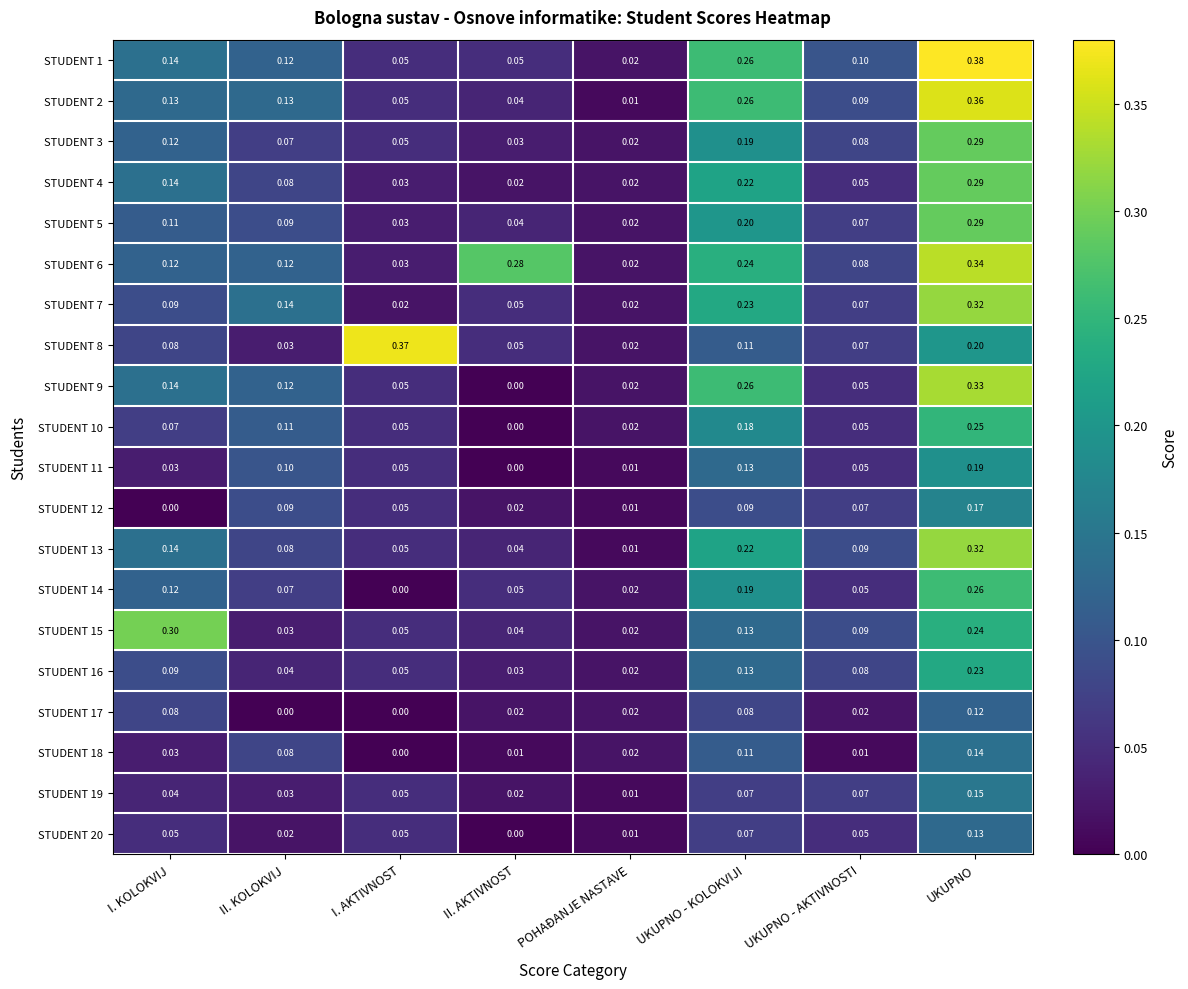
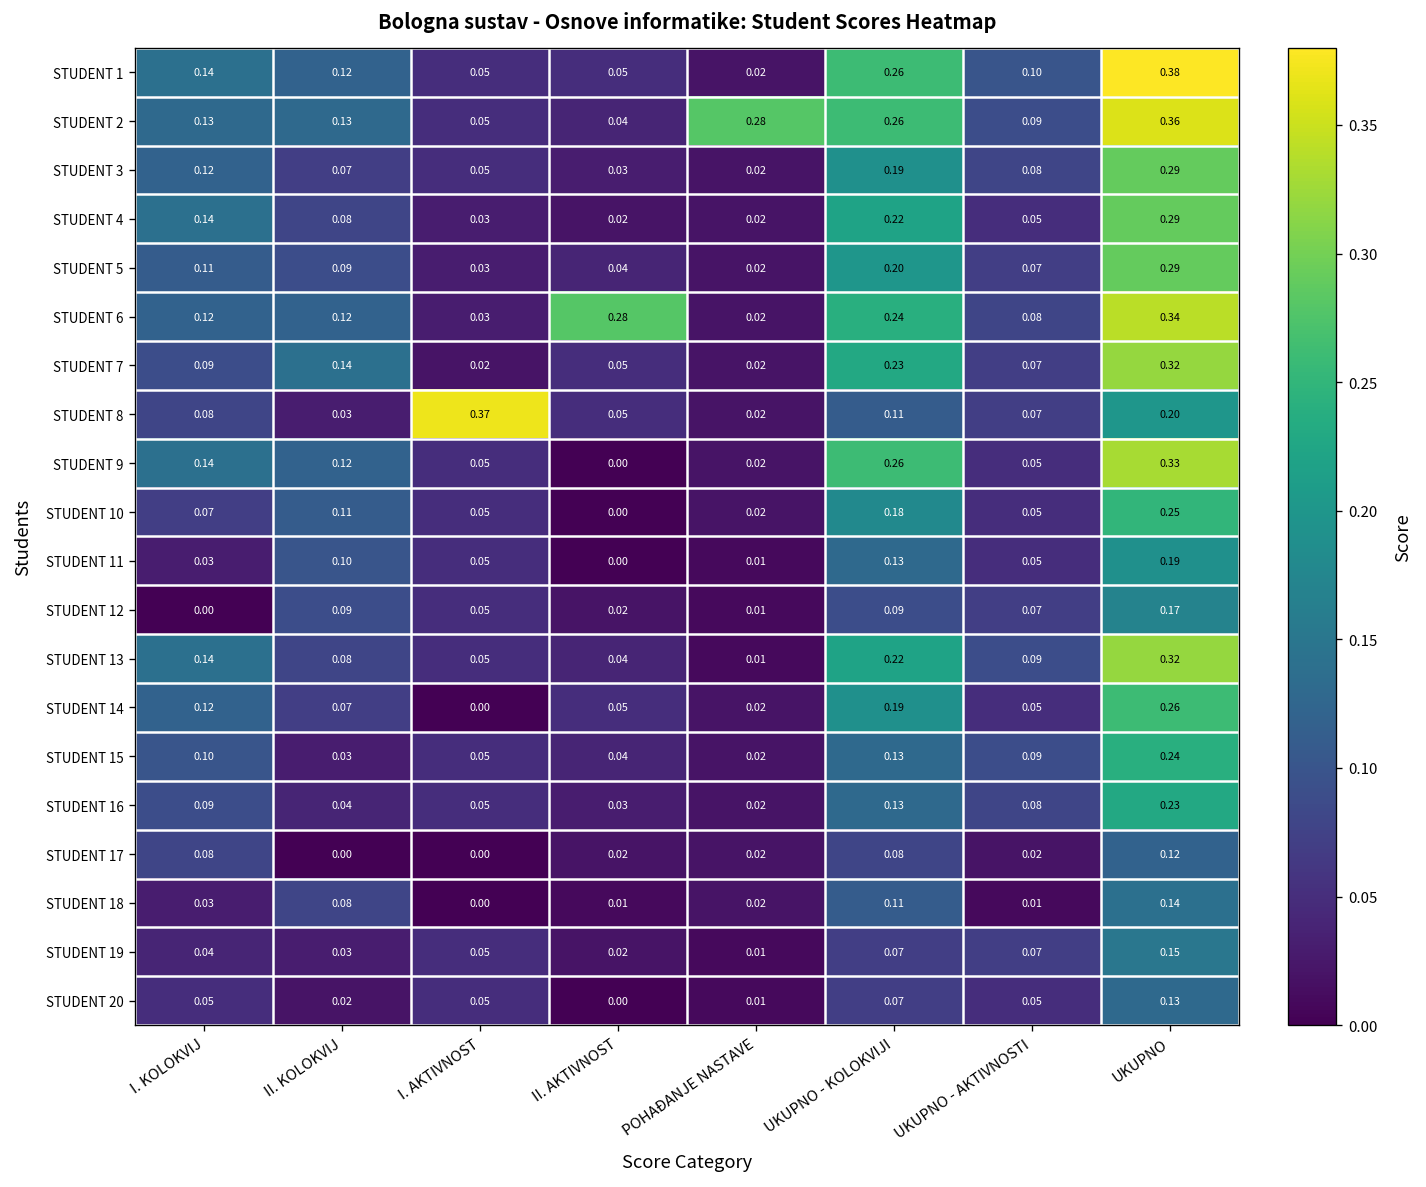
  {
    "STUDENT 1": {
      "I. KOLOKVIJ": 0.14,
      "II. KOLOKVIJ": 0.12,
      "I. AKTIVNOST": 0.05,
      "II. AKTIVNOST": 0.05,
      "POHAĐANJE NASTAVE": 0.02,
      "UKUPNO - KOLOKVIJI": 0.26,
      "UKUPNO - AKTIVNOSTI": 0.10,
      "UKUPNO": 0.38
    },
    "STUDENT 2": {
      "I. KOLOKVIJ": 0.13,
      "II. KOLOKVIJ": 0.13,
      "I. AKTIVNOST": 0.05,
      "II. AKTIVNOST": 0.04,
-     "POHAĐANJE NASTAVE": 0.01,
+     "POHAĐANJE NASTAVE": 0.28,
      "UKUPNO - KOLOKVIJI": 0.26,
      "UKUPNO - AKTIVNOSTI": 0.09,
      "UKUPNO": 0.36
    },
    "STUDENT 3": {
      "I. KOLOKVIJ": 0.12,
      "II. KOLOKVIJ": 0.07,
      "I. AKTIVNOST": 0.05,
      "II. AKTIVNOST": 0.03,
      "POHAĐANJE NASTAVE": 0.02,
      "UKUPNO - KOLOKVIJI": 0.19,
      "UKUPNO - AKTIVNOSTI": 0.08,
      "UKUPNO": 0.29
    },
    "STUDENT 4": {
      "I. KOLOKVIJ": 0.14,
      "II. KOLOKVIJ": 0.08,
      "I. AKTIVNOST": 0.03,
      "II. AKTIVNOST": 0.02,
      "POHAĐANJE NASTAVE": 0.02,
      "UKUPNO - KOLOKVIJI": 0.22,
      "UKUPNO - AKTIVNOSTI": 0.05,
      "UKUPNO": 0.29
    },
    "STUDENT 5": {
      "I. KOLOKVIJ": 0.11,
      "II. KOLOKVIJ": 0.09,
      "I. AKTIVNOST": 0.03,
      "II. AKTIVNOST": 0.04,
      "POHAĐANJE NASTAVE": 0.02,
      "UKUPNO - KOLOKVIJI": 0.20,
      "UKUPNO - AKTIVNOSTI": 0.07,
      "UKUPNO": 0.29
    },
    "STUDENT 6": {
      "I. KOLOKVIJ": 0.12,
      "II. KOLOKVIJ": 0.12,
      "I. AKTIVNOST": 0.03,
      "II. AKTIVNOST": 0.28,
      "POHAĐANJE NASTAVE": 0.02,
      "UKUPNO - KOLOKVIJI": 0.24,
      "UKUPNO - AKTIVNOSTI": 0.08,
      "UKUPNO": 0.34
    },
    "STUDENT 7": {
      "I. KOLOKVIJ": 0.09,
      "II. KOLOKVIJ": 0.14,
      "I. AKTIVNOST": 0.02,
      "II. AKTIVNOST": 0.05,
      "POHAĐANJE NASTAVE": 0.02,
      "UKUPNO - KOLOKVIJI": 0.23,
      "UKUPNO - AKTIVNOSTI": 0.07,
      "UKUPNO": 0.32
    },
    "STUDENT 8": {
      "I. KOLOKVIJ": 0.08,
      "II. KOLOKVIJ": 0.03,
      "I. AKTIVNOST": 0.37,
      "II. AKTIVNOST": 0.05,
      "POHAĐANJE NASTAVE": 0.02,
      "UKUPNO - KOLOKVIJI": 0.11,
      "UKUPNO - AKTIVNOSTI": 0.07,
      "UKUPNO": 0.20
    },
    "STUDENT 9": {
      "I. KOLOKVIJ": 0.14,
      "II. KOLOKVIJ": 0.12,
      "I. AKTIVNOST": 0.05,
      "II. AKTIVNOST": 0.00,
      "POHAĐANJE NASTAVE": 0.02,
      "UKUPNO - KOLOKVIJI": 0.26,
      "UKUPNO - AKTIVNOSTI": 0.05,
      "UKUPNO": 0.33
    },
    "STUDENT 10": {
      "I. KOLOKVIJ": 0.07,
      "II. KOLOKVIJ": 0.11,
      "I. AKTIVNOST": 0.05,
      "II. AKTIVNOST": 0.00,
      "POHAĐANJE NASTAVE": 0.02,
      "UKUPNO - KOLOKVIJI": 0.18,
      "UKUPNO - AKTIVNOSTI": 0.05,
      "UKUPNO": 0.25
    },
    "STUDENT 11": {
      "I. KOLOKVIJ": 0.03,
      "II. KOLOKVIJ": 0.10,
      "I. AKTIVNOST": 0.05,
      "II. AKTIVNOST": 0.00,
      "POHAĐANJE NASTAVE": 0.01,
      "UKUPNO - KOLOKVIJI": 0.13,
      "UKUPNO - AKTIVNOSTI": 0.05,
      "UKUPNO": 0.19
    },
    "STUDENT 12": {
      "I. KOLOKVIJ": 0.00,
      "II. KOLOKVIJ": 0.09,
      "I. AKTIVNOST": 0.05,
      "II. AKTIVNOST": 0.02,
      "POHAĐANJE NASTAVE": 0.01,
      "UKUPNO - KOLOKVIJI": 0.09,
      "UKUPNO - AKTIVNOSTI": 0.07,
      "UKUPNO": 0.17
    },
    "STUDENT 13": {
      "I. KOLOKVIJ": 0.14,
      "II. KOLOKVIJ": 0.08,
      "I. AKTIVNOST": 0.05,
      "II. AKTIVNOST": 0.04,
      "POHAĐANJE NASTAVE": 0.01,
      "UKUPNO - KOLOKVIJI": 0.22,
      "UKUPNO - AKTIVNOSTI": 0.09,
      "UKUPNO": 0.32
    },
    "STUDENT 14": {
      "I. KOLOKVIJ": 0.12,
      "II. KOLOKVIJ": 0.07,
      "I. AKTIVNOST": 0.00,
      "II. AKTIVNOST": 0.05,
      "POHAĐANJE NASTAVE": 0.02,
      "UKUPNO - KOLOKVIJI": 0.19,
      "UKUPNO - AKTIVNOSTI": 0.05,
      "UKUPNO": 0.26
    },
    "STUDENT 15": {
-     "I. KOLOKVIJ": 0.30,
+     "I. KOLOKVIJ": 0.10,
      "II. KOLOKVIJ": 0.03,
      "I. AKTIVNOST": 0.05,
      "II. AKTIVNOST": 0.04,
      "POHAĐANJE NASTAVE": 0.02,
      "UKUPNO - KOLOKVIJI": 0.13,
      "UKUPNO - AKTIVNOSTI": 0.09,
      "UKUPNO": 0.24
    },
    "STUDENT 16": {
      "I. KOLOKVIJ": 0.09,
      "II. KOLOKVIJ": 0.04,
      "I. AKTIVNOST": 0.05,
      "II. AKTIVNOST": 0.03,
      "POHAĐANJE NASTAVE": 0.02,
      "UKUPNO - KOLOKVIJI": 0.13,
      "UKUPNO - AKTIVNOSTI": 0.08,
      "UKUPNO": 0.23
    },
    "STUDENT 17": {
      "I. KOLOKVIJ": 0.08,
      "II. KOLOKVIJ": 0.00,
      "I. AKTIVNOST": 0.00,
      "II. AKTIVNOST": 0.02,
      "POHAĐANJE NASTAVE": 0.02,
      "UKUPNO - KOLOKVIJI": 0.08,
      "UKUPNO - AKTIVNOSTI": 0.02,
      "UKUPNO": 0.12
    },
    "STUDENT 18": {
      "I. KOLOKVIJ": 0.03,
      "II. KOLOKVIJ": 0.08,
      "I. AKTIVNOST": 0.00,
      "II. AKTIVNOST": 0.01,
      "POHAĐANJE NASTAVE": 0.02,
      "UKUPNO - KOLOKVIJI": 0.11,
      "UKUPNO - AKTIVNOSTI": 0.01,
      "UKUPNO": 0.14
    },
    "STUDENT 19": {
      "I. KOLOKVIJ": 0.04,
      "II. KOLOKVIJ": 0.03,
      "I. AKTIVNOST": 0.05,
      "II. AKTIVNOST": 0.02,
      "POHAĐANJE NASTAVE": 0.01,
      "UKUPNO - KOLOKVIJI": 0.07,
      "UKUPNO - AKTIVNOSTI": 0.07,
      "UKUPNO": 0.15
    },
    "STUDENT 20": {
      "I. KOLOKVIJ": 0.05,
      "II. KOLOKVIJ": 0.02,
      "I. AKTIVNOST": 0.05,
      "II. AKTIVNOST": 0.00,
      "POHAĐANJE NASTAVE": 0.01,
      "UKUPNO - KOLOKVIJI": 0.07,
      "UKUPNO - AKTIVNOSTI": 0.05,
      "UKUPNO": 0.13
    }
  }
